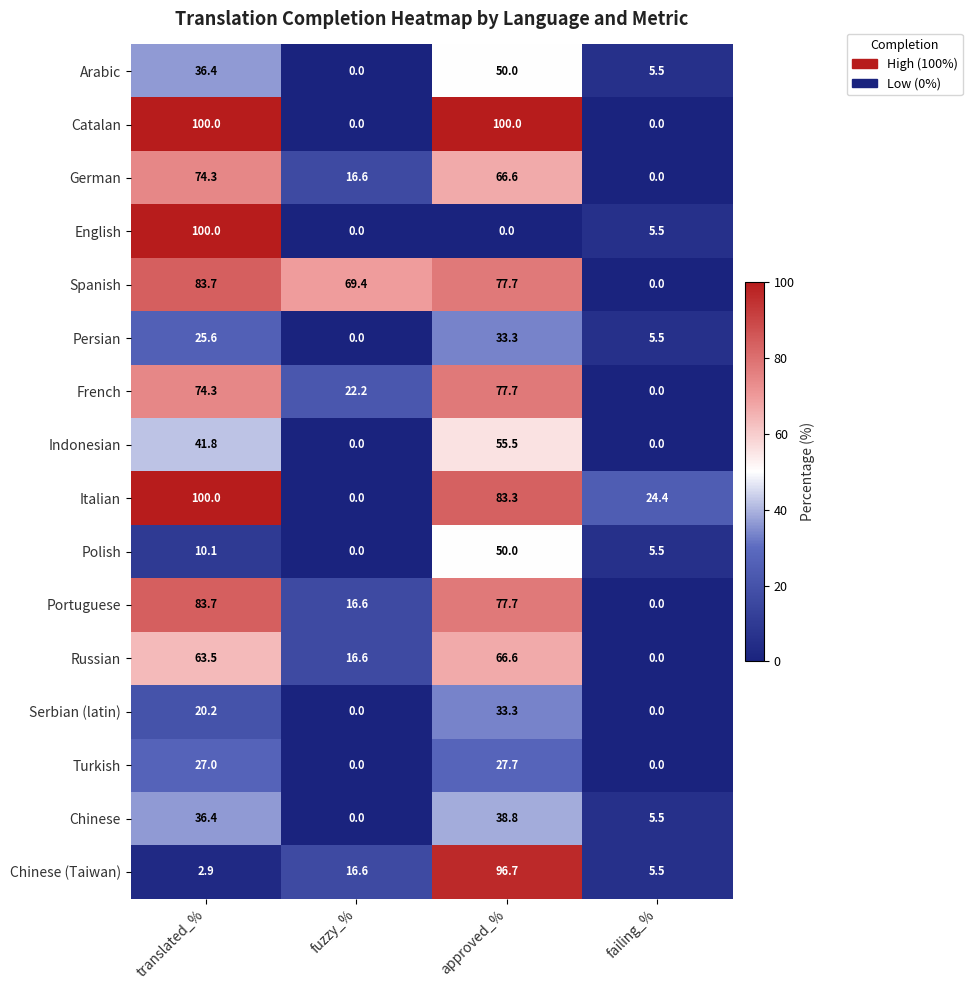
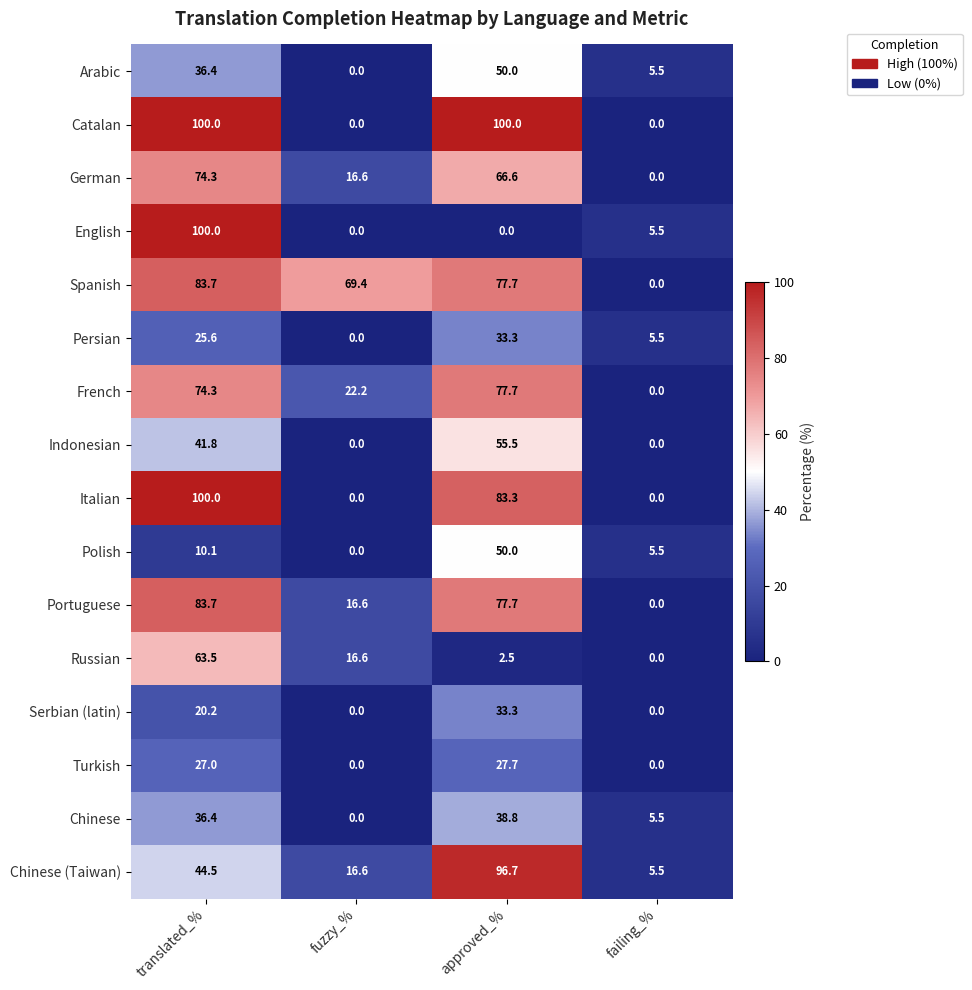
  {
    "Arabic": {
      "translated_%": 36.4,
      "fuzzy_%": 0.0,
      "approved_%": 50.0,
      "failing_%": 5.5
    },
    "Catalan": {
      "translated_%": 100.0,
      "fuzzy_%": 0.0,
      "approved_%": 100.0,
      "failing_%": 0.0
    },
    "German": {
      "translated_%": 74.3,
      "fuzzy_%": 16.6,
      "approved_%": 66.6,
      "failing_%": 0.0
    },
    "English": {
      "translated_%": 100.0,
      "fuzzy_%": 0.0,
      "approved_%": 0.0,
      "failing_%": 5.5
    },
    "Spanish": {
      "translated_%": 83.7,
      "fuzzy_%": 69.4,
      "approved_%": 77.7,
      "failing_%": 0.0
    },
    "Persian": {
      "translated_%": 25.6,
      "fuzzy_%": 0.0,
      "approved_%": 33.3,
      "failing_%": 5.5
    },
    "French": {
      "translated_%": 74.3,
      "fuzzy_%": 22.2,
      "approved_%": 77.7,
      "failing_%": 0.0
    },
    "Indonesian": {
      "translated_%": 41.8,
      "fuzzy_%": 0.0,
      "approved_%": 55.5,
      "failing_%": 0.0
    },
    "Italian": {
      "translated_%": 100.0,
      "fuzzy_%": 0.0,
      "approved_%": 83.3,
-     "failing_%": 24.4
+     "failing_%": 0.0
    },
    "Polish": {
      "translated_%": 10.1,
      "fuzzy_%": 0.0,
      "approved_%": 50.0,
      "failing_%": 5.5
    },
    "Portuguese": {
      "translated_%": 83.7,
      "fuzzy_%": 16.6,
      "approved_%": 77.7,
      "failing_%": 0.0
    },
    "Russian": {
      "translated_%": 63.5,
      "fuzzy_%": 16.6,
-     "approved_%": 66.6,
+     "approved_%": 2.5,
      "failing_%": 0.0
    },
    "Serbian (latin)": {
      "translated_%": 20.2,
      "fuzzy_%": 0.0,
      "approved_%": 33.3,
      "failing_%": 0.0
    },
    "Turkish": {
      "translated_%": 27.0,
      "fuzzy_%": 0.0,
      "approved_%": 27.7,
      "failing_%": 0.0
    },
    "Chinese": {
      "translated_%": 36.4,
      "fuzzy_%": 0.0,
      "approved_%": 38.8,
      "failing_%": 5.5
    },
    "Chinese (Taiwan)": {
-     "translated_%": 2.9,
+     "translated_%": 44.5,
      "fuzzy_%": 16.6,
      "approved_%": 96.7,
      "failing_%": 5.5
    }
  }
